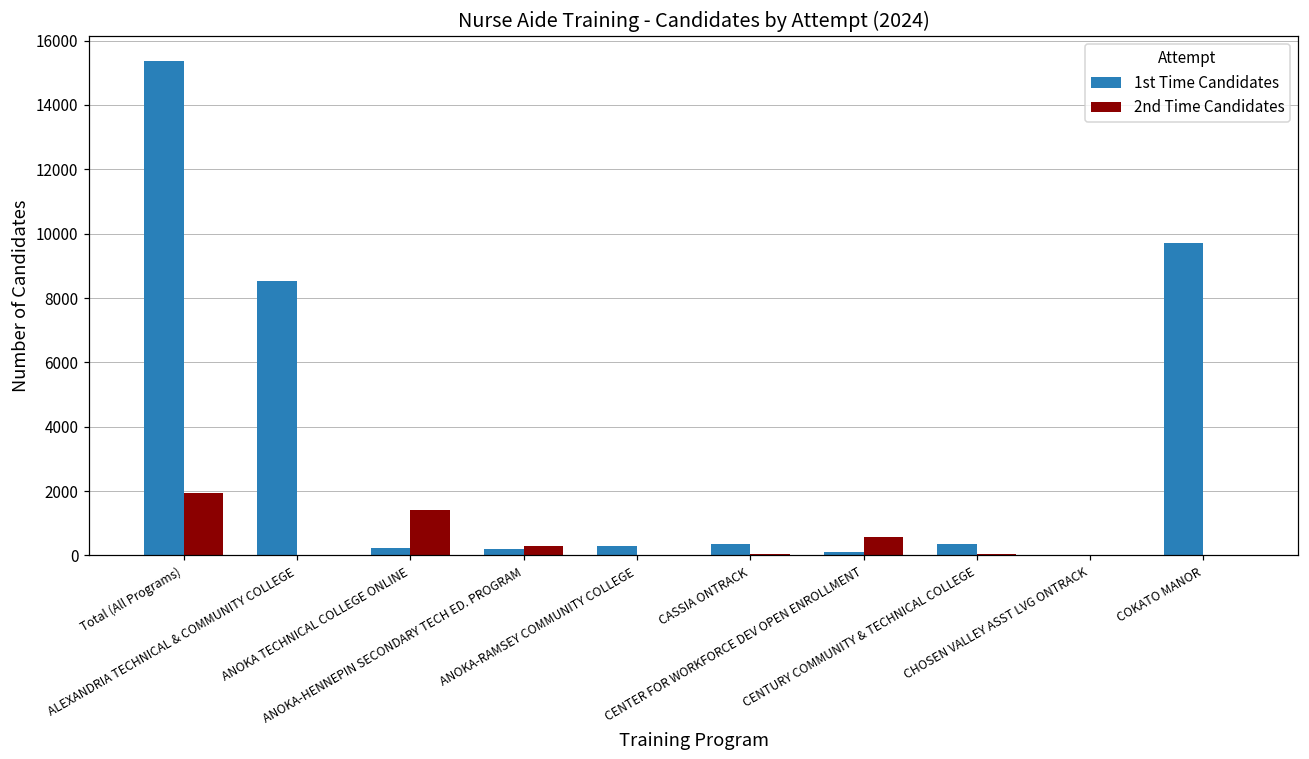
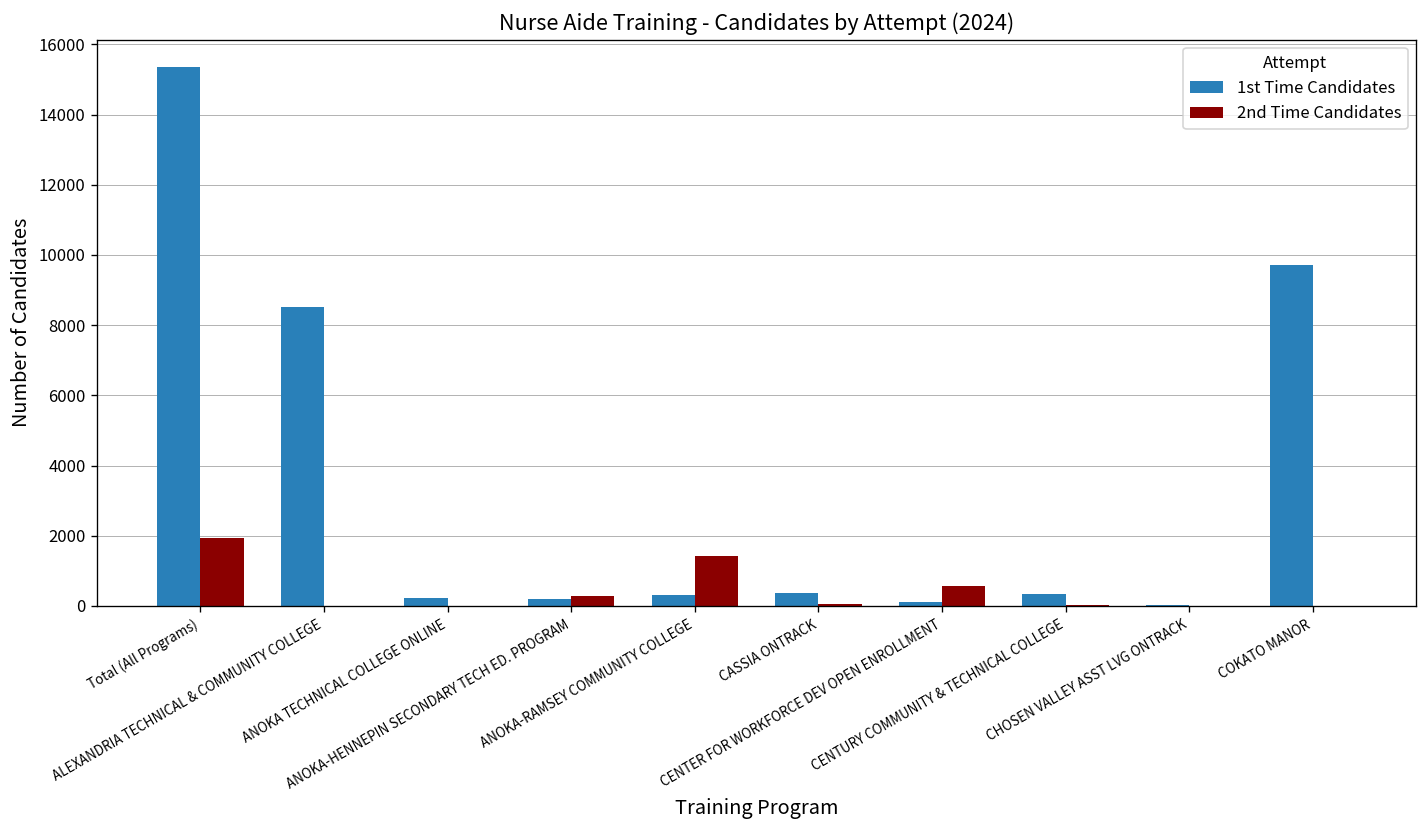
  {
    "1st Time Candidates": {
      "Total (All Programs)": 15400,
      "ALEXANDRIA TECHNICAL & COMMUNITY COLLEGE": 8500,
      "ANOKA TECHNICAL COLLEGE ONLINE": 200,
      "ANOKA-HENNEPIN SECONDARY TECH ED. PROGRAM": 200,
      "ANOKA-RAMSEY COMMUNITY COLLEGE": 300,
      "CASSIA ONTRACK": 400,
      "CENTER FOR WORKFORCE DEV OPEN ENROLLMENT": 100,
      "CENTURY COMMUNITY & TECHNICAL COLLEGE": 300,
      "COKATO MANOR": 9700
    },
    "2nd Time Candidates": {
      "Total (All Programs)": 1900,
-     "ANOKA TECHNICAL COLLEGE ONLINE": 1400,
+     "ANOKA TECHNICAL COLLEGE ONLINE": 0,
      "ANOKA-HENNEPIN SECONDARY TECH ED. PROGRAM": 300,
-     "ANOKA-RAMSEY COMMUNITY COLLEGE": 0,
+     "ANOKA-RAMSEY COMMUNITY COLLEGE": 1400,
      "CENTER FOR WORKFORCE DEV OPEN ENROLLMENT": 600
    }
  }
